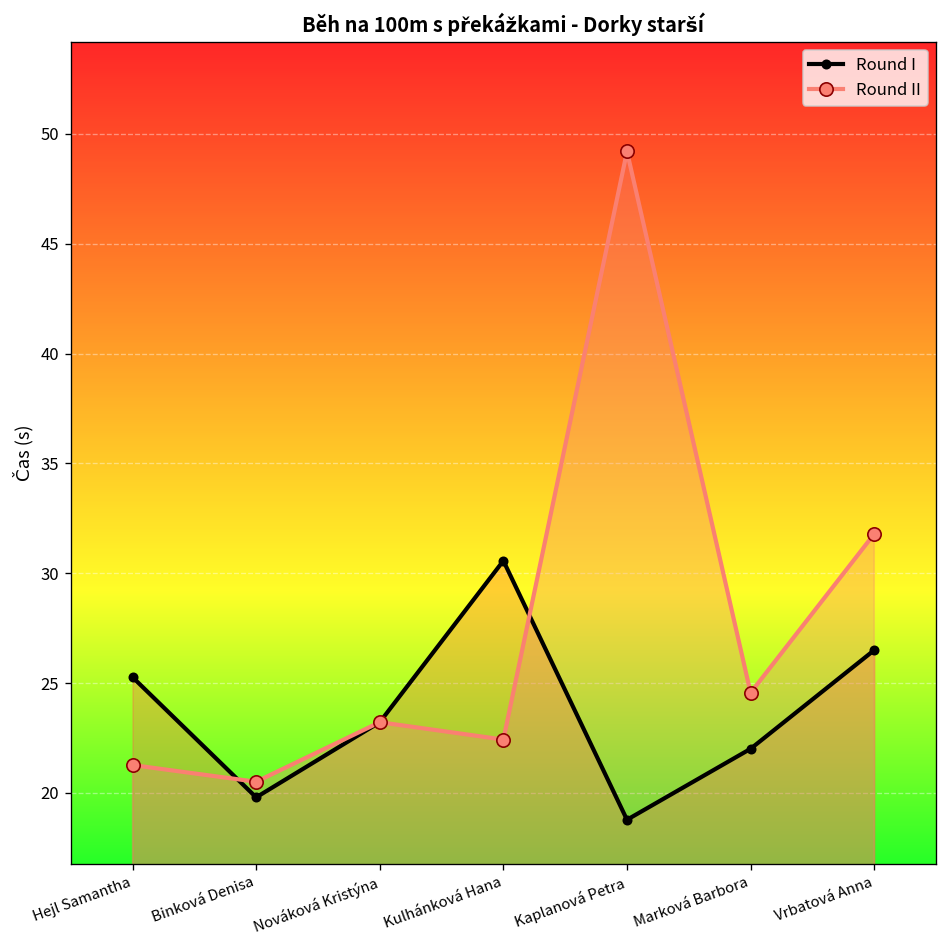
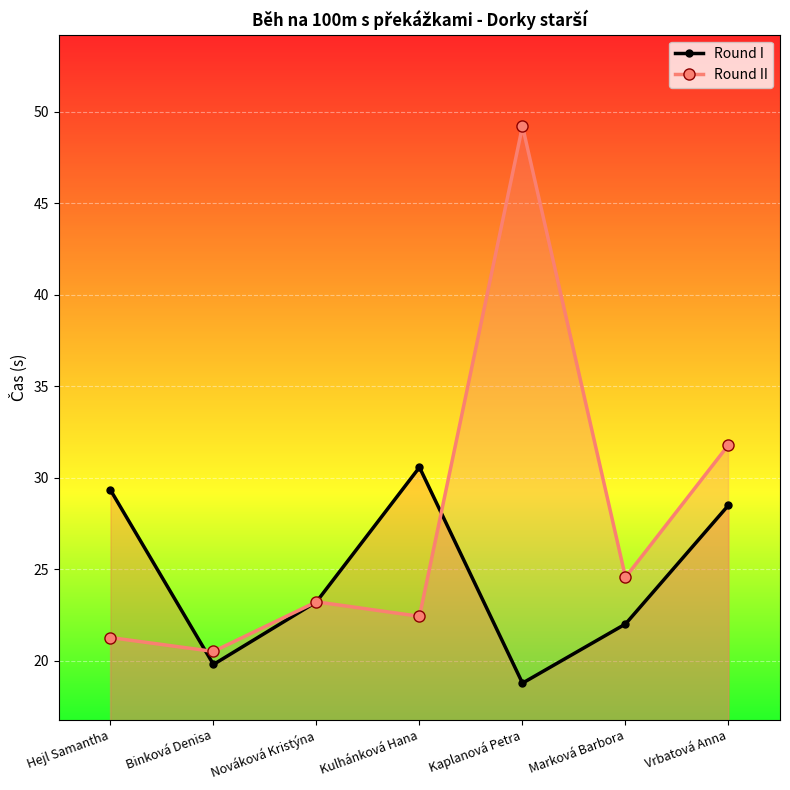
  {
    "Round I": {
-     "Hejl Samantha": 25.3,
+     "Hejl Samantha": 29.3,
      "Binková Denisa": 19.8,
      "Kulhánková Hana": 30.6,
      "Kaplanová Petra": 18.8,
      "Marková Barbora": 22.0,
-     "Vrbatová Anna": 26.5
+     "Vrbatová Anna": 28.5
    },
    "Round II": {
      "Hejl Samantha": 21.3,
      "Binková Denisa": 20.5,
      "Kulhánková Hana": 22.4,
      "Kaplanová Petra": 49.2,
      "Marková Barbora": 24.6,
      "Vrbatová Anna": 31.8
    }
  }
